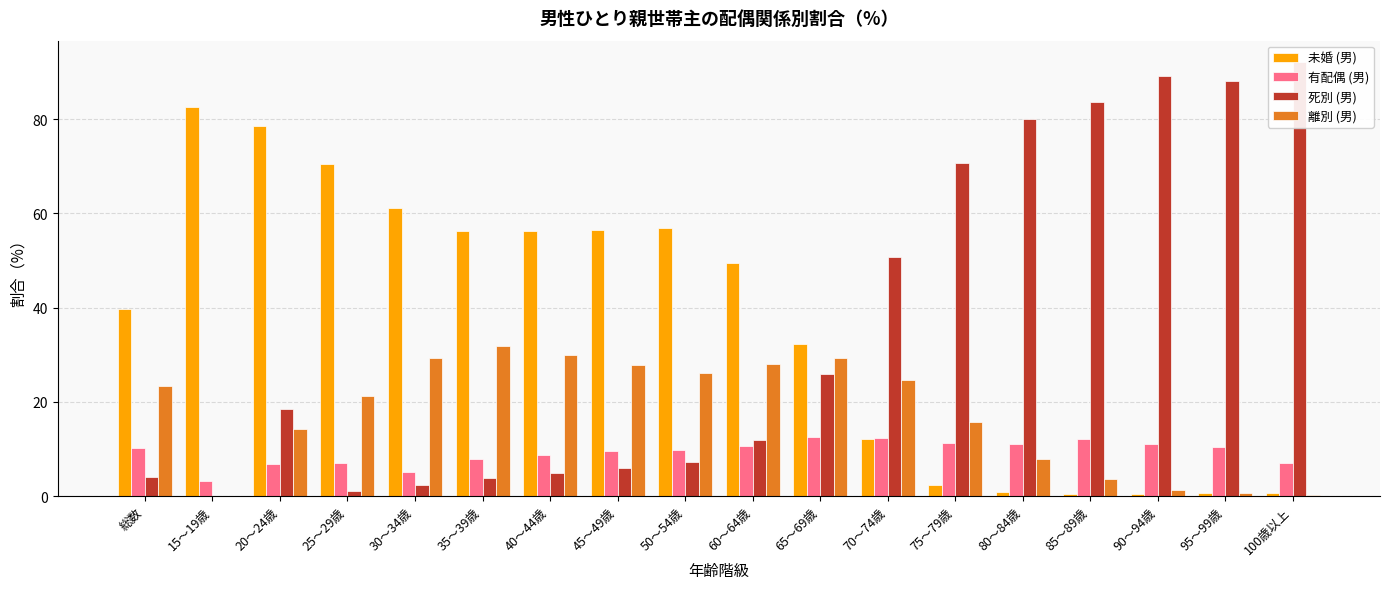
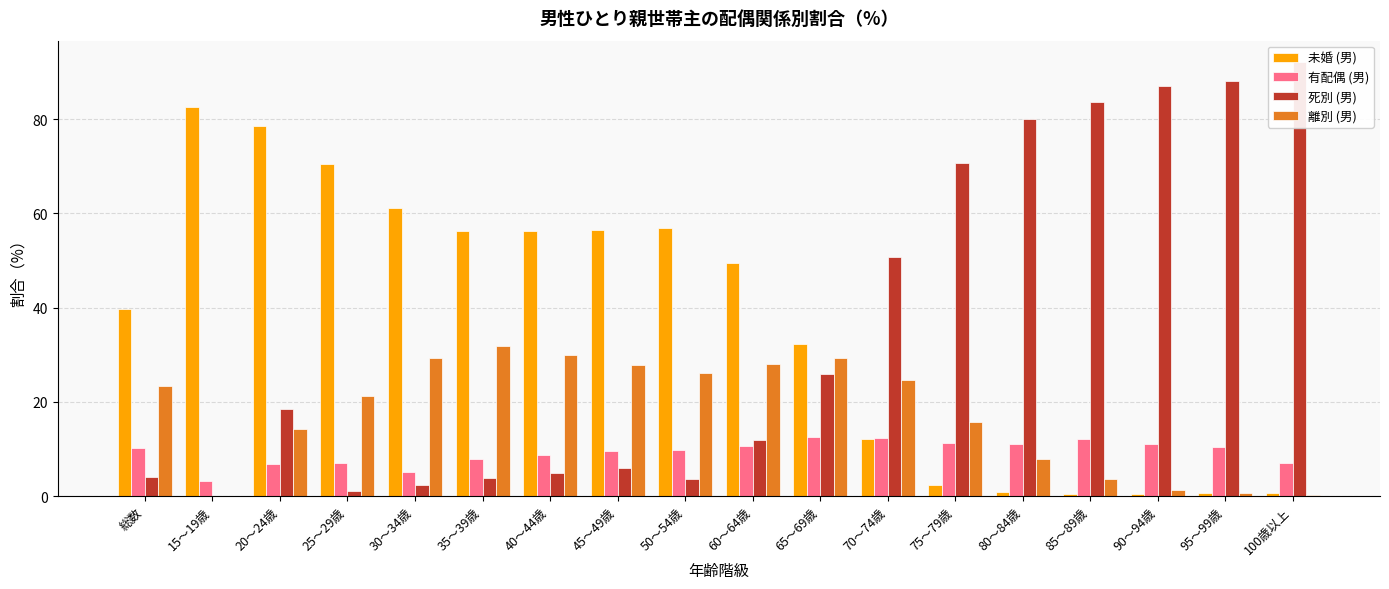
  {
    "有配偶 (男)": {
      "総数": 10,
      "15～19歳": 3,
      "20～24歳": 7,
      "25～29歳": 7,
      "30～34歳": 5,
      "35～39歳": 8,
      "40～44歳": 9,
      "45～49歳": 10,
      "50～54歳": 10,
      "60～64歳": 11,
      "65～69歳": 12,
      "70～74歳": 12,
      "75～79歳": 11,
      "80～84歳": 11,
      "85～89歳": 12,
      "90～94歳": 11,
      "95～99歳": 11,
      "100歳以上": 7
    },
    "死別 (男)": {
      "総数": 4,
      "20～24歳": 18,
      "25～29歳": 1,
      "30～34歳": 2,
      "35～39歳": 4,
      "40～44歳": 5,
      "45～49歳": 6,
-     "50～54歳": 7,
+     "50～54歳": 4,
      "60～64歳": 12,
      "65～69歳": 26,
      "70～74歳": 51,
      "75～79歳": 71,
      "80～84歳": 80,
      "85～89歳": 84,
-     "90～94歳": 89,
+     "90～94歳": 87,
      "95～99歳": 88
    }
  }
